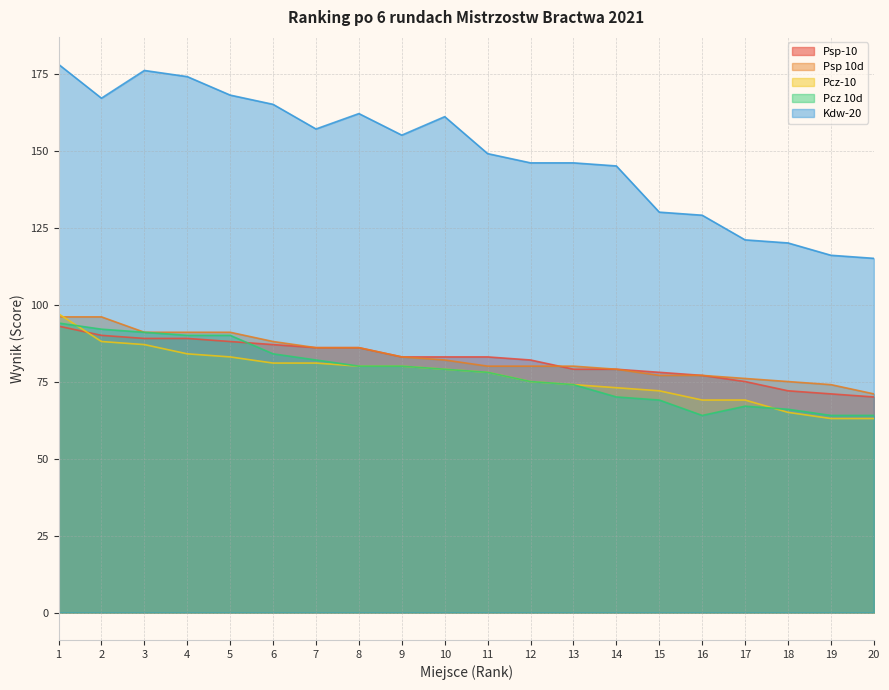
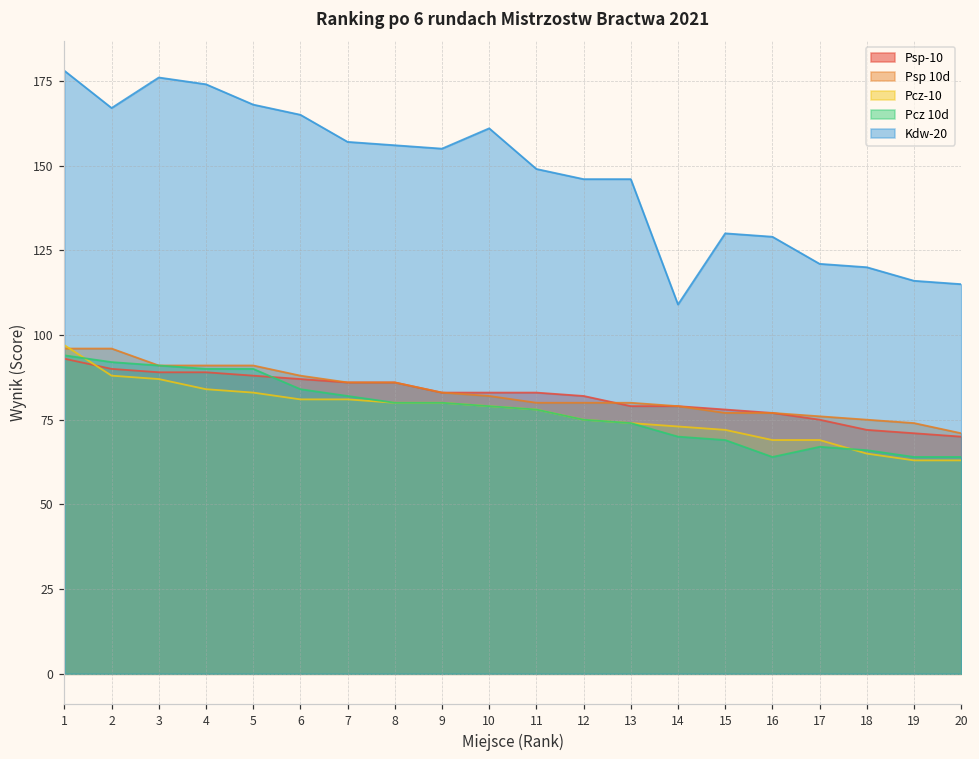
  {
    "Pcz 10d": {
      "1": 94,
      "2": 92,
      "4": 90,
      "5": 90,
      "6": 84,
      "7": 82,
      "14": 70,
      "15": 69,
      "16": 64,
      "17": 67,
      "18": 66,
      "19": 64,
      "20": 64
    },
    "Kdw-20": {
      "1": 178,
      "2": 167,
      "3": 176,
      "4": 174,
      "5": 168,
      "6": 165,
      "7": 157,
-     "8": 162,
+     "8": 156,
      "9": 155,
      "10": 161,
      "11": 149,
      "12": 146,
      "13": 146,
-     "14": 145,
+     "14": 109,
      "15": 130,
      "16": 129,
      "17": 121,
      "18": 120,
      "19": 116,
      "20": 115
    }
  }
